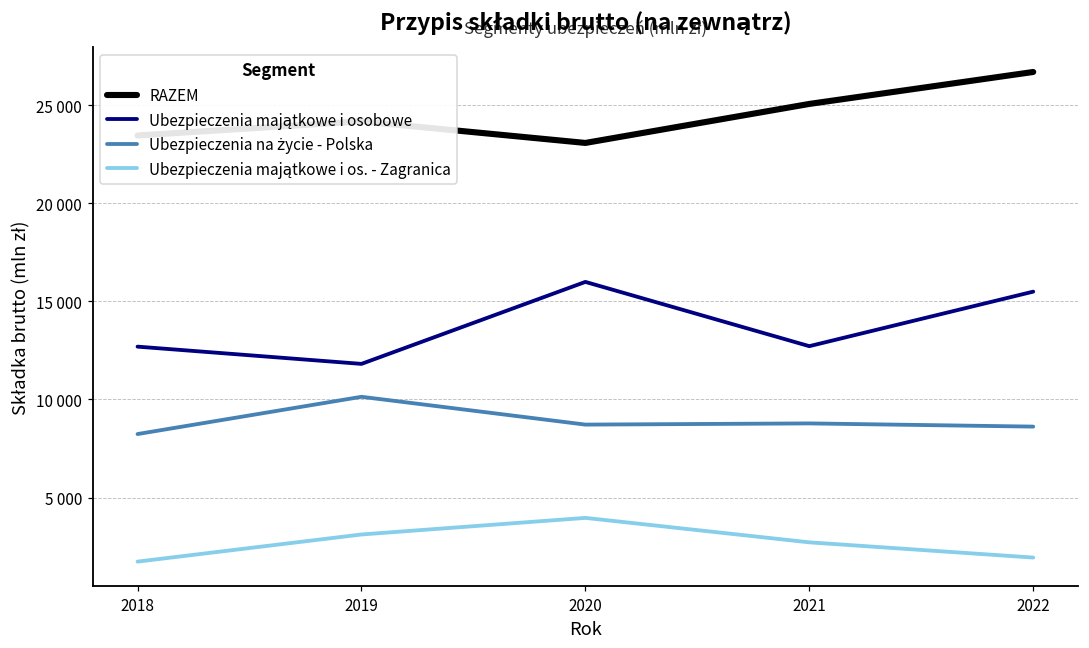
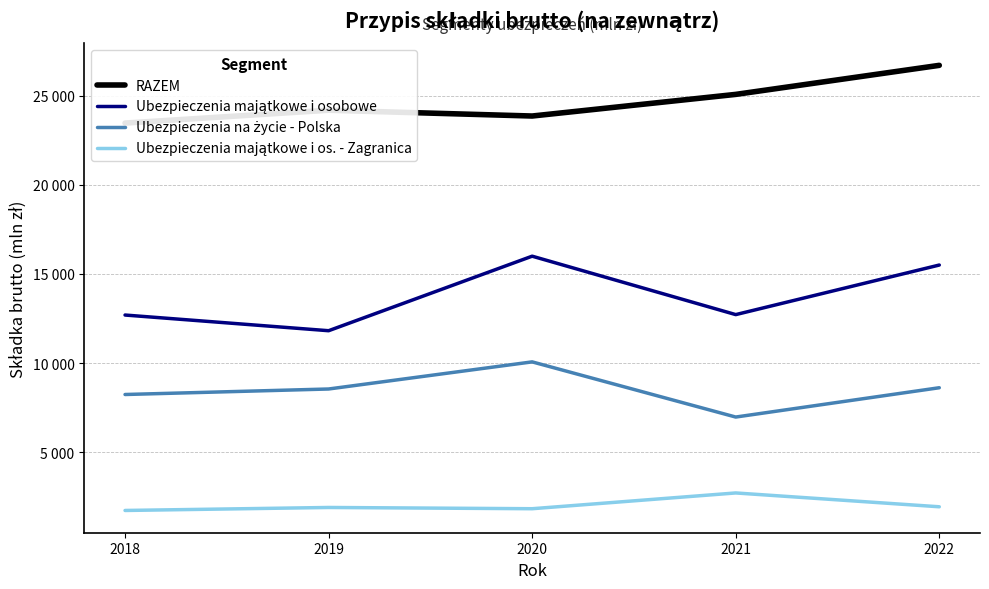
  {
    "RAZEM": {
-     "2020": 23100,
+     "2020": 23900,
      "2021": 25100,
      "2022": 26700
    },
    "Ubezpieczenia majątkowe i osobowe": {
      "2018": 12700,
      "2019": 11800,
      "2020": 16000,
      "2021": 12700,
      "2022": 15500
    },
    "Ubezpieczenia na życie - Polska": {
      "2018": 8200,
-     "2019": 10100,
-     "2020": 8700,
-     "2021": 8800,
+     "2019": 8500,
+     "2020": 10100,
+     "2021": 7000,
      "2022": 8600
    },
    "Ubezpieczenia majątkowe i os. - Zagranica": {
      "2018": 1700,
-     "2019": 3100,
-     "2020": 4000,
+     "2019": 1900,
+     "2020": 1800,
      "2021": 2700,
      "2022": 1900
    }
  }
